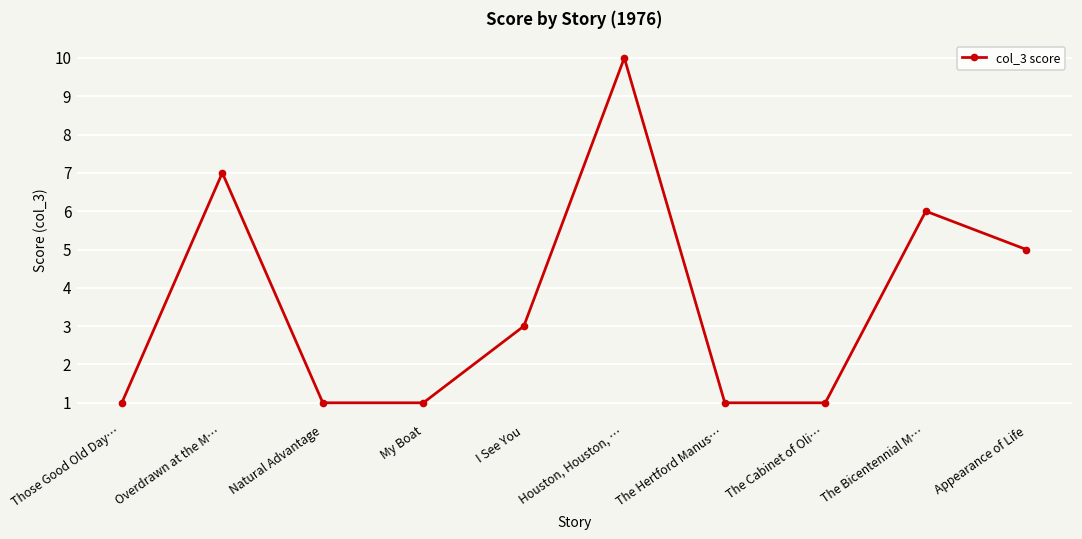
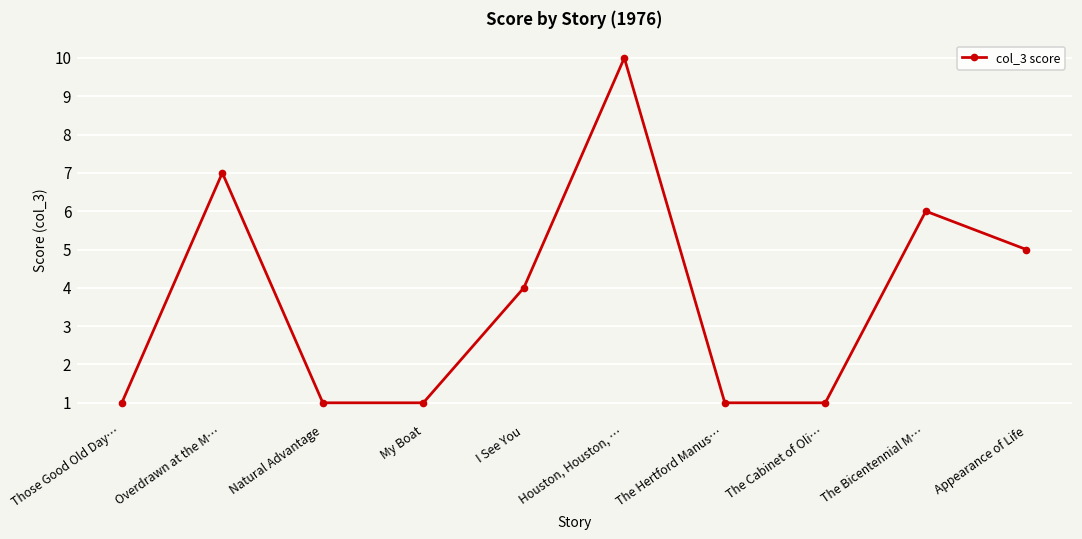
  {
    "Those Good Old Day…": 1,
    "Overdrawn at the M…": 7,
    "Natural Advantage": 1,
    "My Boat": 1,
-   "I See You": 3,
+   "I See You": 4,
    "Houston, Houston, …": 10,
    "The Hertford Manus…": 1,
    "The Cabinet of Oli…": 1,
    "The Bicentennial M…": 6,
    "Appearance of Life": 5
  }
